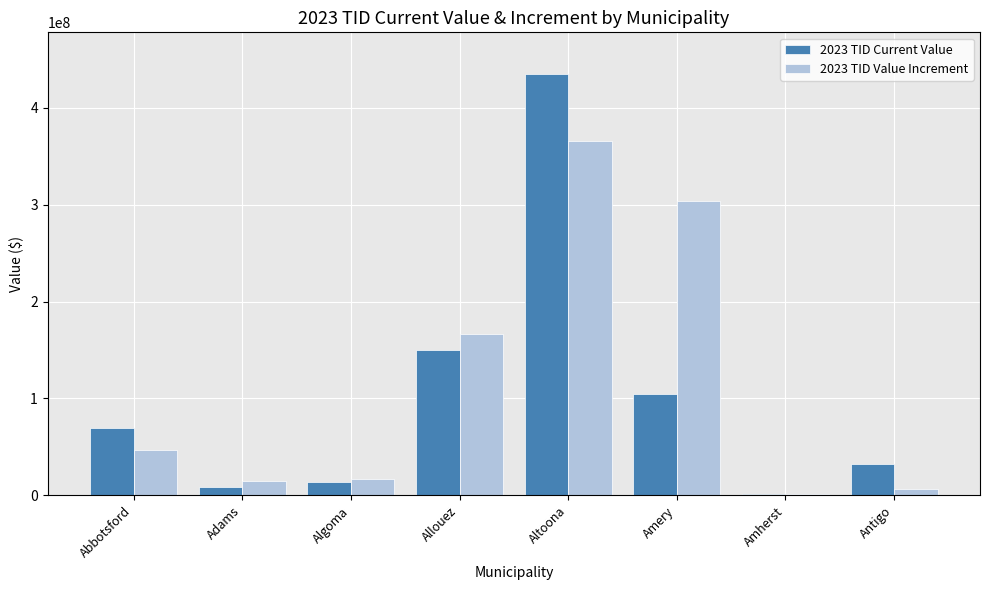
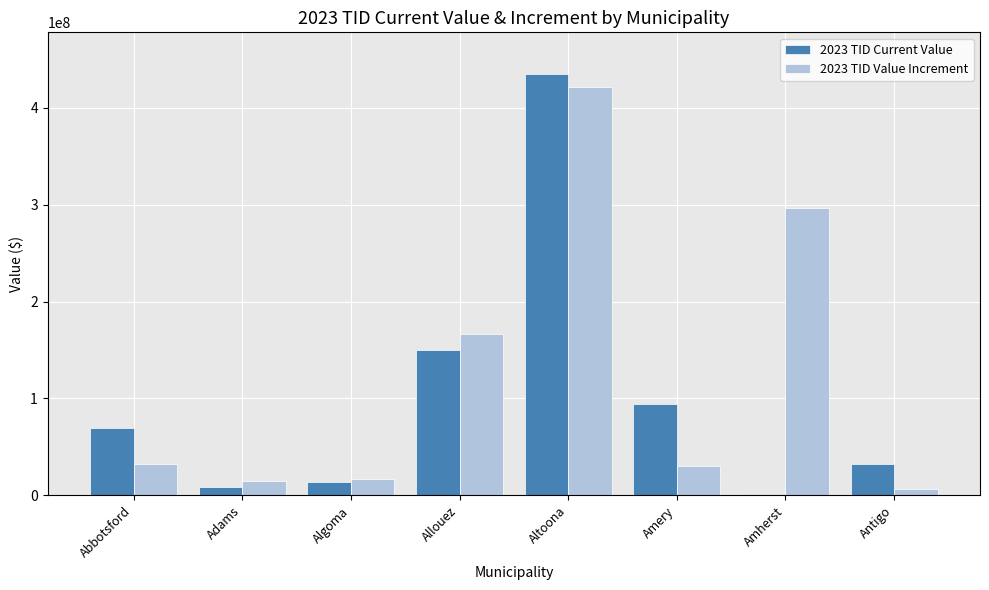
  {
    "2023 TID Current Value": {
      "Abbotsford": 70000000,
      "Adams": 10000000,
      "Algoma": 10000000,
      "Allouez": 150000000,
      "Altoona": 430000000,
-     "Amery": 100000000,
+     "Amery": 90000000,
      "Antigo": 30000000
    },
    "2023 TID Value Increment": {
-     "Abbotsford": 50000000,
+     "Abbotsford": 30000000,
      "Adams": 10000000,
      "Algoma": 20000000,
      "Allouez": 170000000,
-     "Altoona": 370000000,
-     "Amery": 300000000,
-     "Amherst": 0,
+     "Altoona": 420000000,
+     "Amery": 30000000,
+     "Amherst": 300000000,
      "Antigo": 10000000
    }
  }
